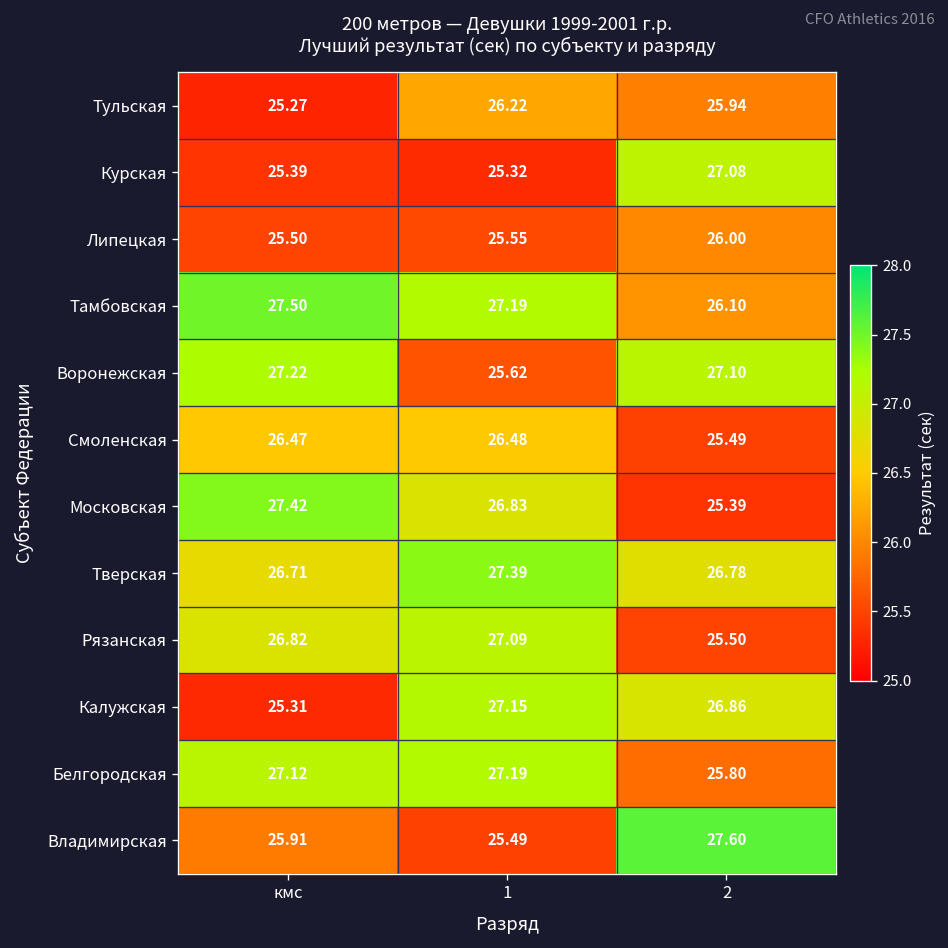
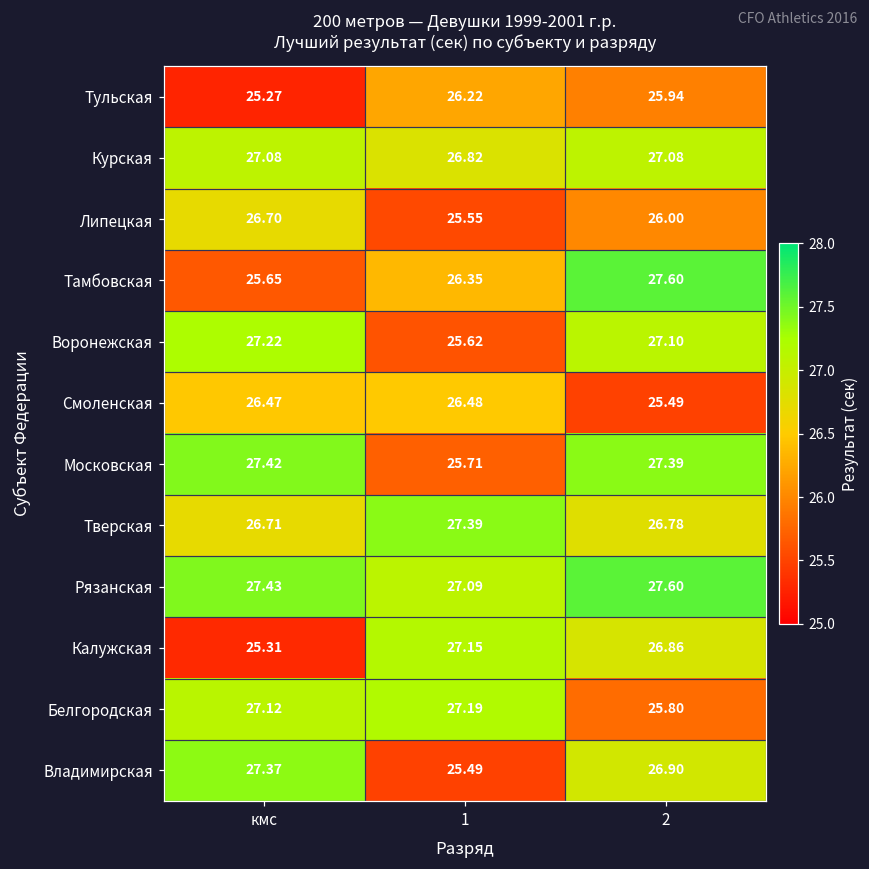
  {
    "Тульская": {
      "кмс": 25.27,
      "1": 26.22,
      "2": 25.94
    },
    "Курская": {
-     "кмс": 25.39,
-     "1": 25.32,
+     "кмс": 27.08,
+     "1": 26.82,
      "2": 27.08
    },
    "Липецкая": {
-     "кмс": 25.50,
+     "кмс": 26.70,
      "1": 25.55,
      "2": 26.00
    },
    "Тамбовская": {
-     "кмс": 27.50,
-     "1": 27.19,
-     "2": 26.10
+     "кмс": 25.65,
+     "1": 26.35,
+     "2": 27.60
    },
    "Воронежская": {
      "кмс": 27.22,
      "1": 25.62,
      "2": 27.10
    },
    "Смоленская": {
      "кмс": 26.47,
      "1": 26.48,
      "2": 25.49
    },
    "Московская": {
      "кмс": 27.42,
-     "1": 26.83,
-     "2": 25.39
+     "1": 25.71,
+     "2": 27.39
    },
    "Тверская": {
      "кмс": 26.71,
      "1": 27.39,
      "2": 26.78
    },
    "Рязанская": {
-     "кмс": 26.82,
+     "кмс": 27.43,
      "1": 27.09,
-     "2": 25.50
+     "2": 27.60
    },
    "Калужская": {
      "кмс": 25.31,
      "1": 27.15,
      "2": 26.86
    },
    "Белгородская": {
      "кмс": 27.12,
      "1": 27.19,
      "2": 25.80
    },
    "Владимирская": {
-     "кмс": 25.91,
+     "кмс": 27.37,
      "1": 25.49,
-     "2": 27.60
+     "2": 26.90
    }
  }
